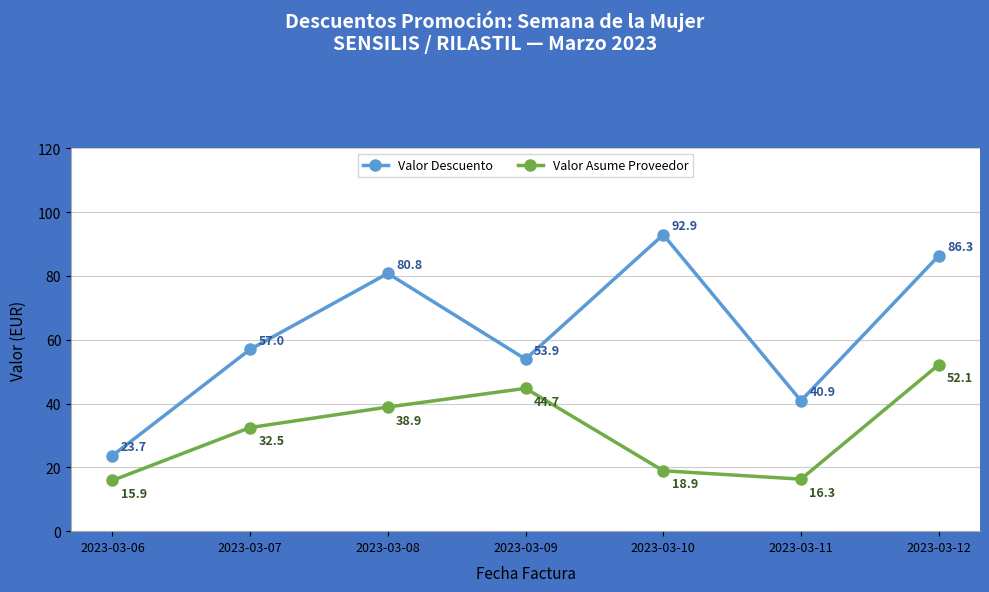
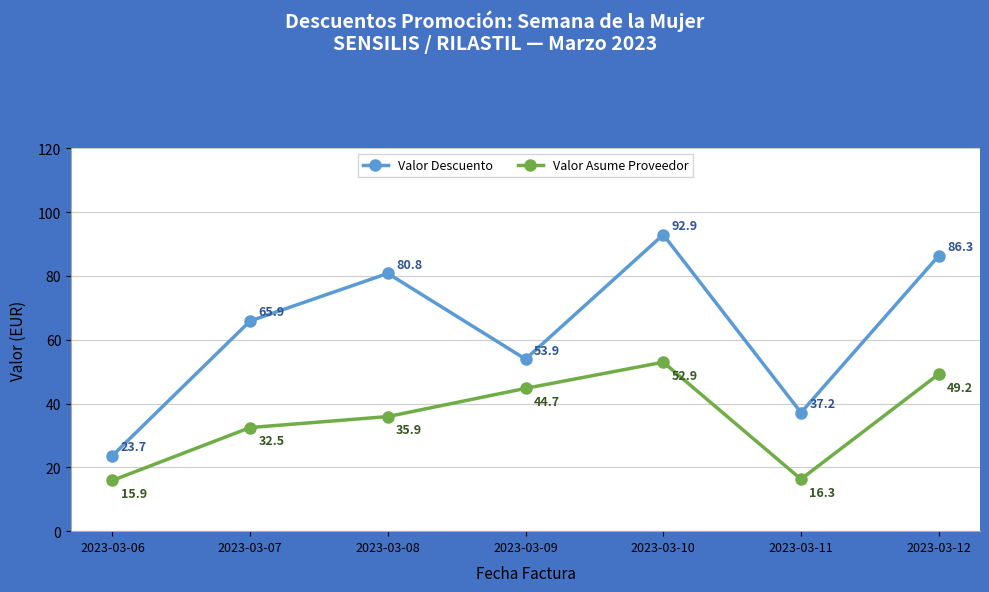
  {
    "Valor Descuento": {
      "2023-03-06": 23.7,
-     "2023-03-07": 57.0,
+     "2023-03-07": 65.9,
      "2023-03-08": 80.8,
      "2023-03-09": 53.9,
      "2023-03-10": 92.9,
-     "2023-03-11": 40.9,
+     "2023-03-11": 37.2,
      "2023-03-12": 86.3
    },
    "Valor Asume Proveedor": {
      "2023-03-06": 15.9,
      "2023-03-07": 32.5,
-     "2023-03-08": 38.9,
+     "2023-03-08": 35.9,
      "2023-03-09": 44.7,
-     "2023-03-10": 18.9,
+     "2023-03-10": 52.9,
      "2023-03-11": 16.3,
-     "2023-03-12": 52.1
+     "2023-03-12": 49.2
    }
  }
